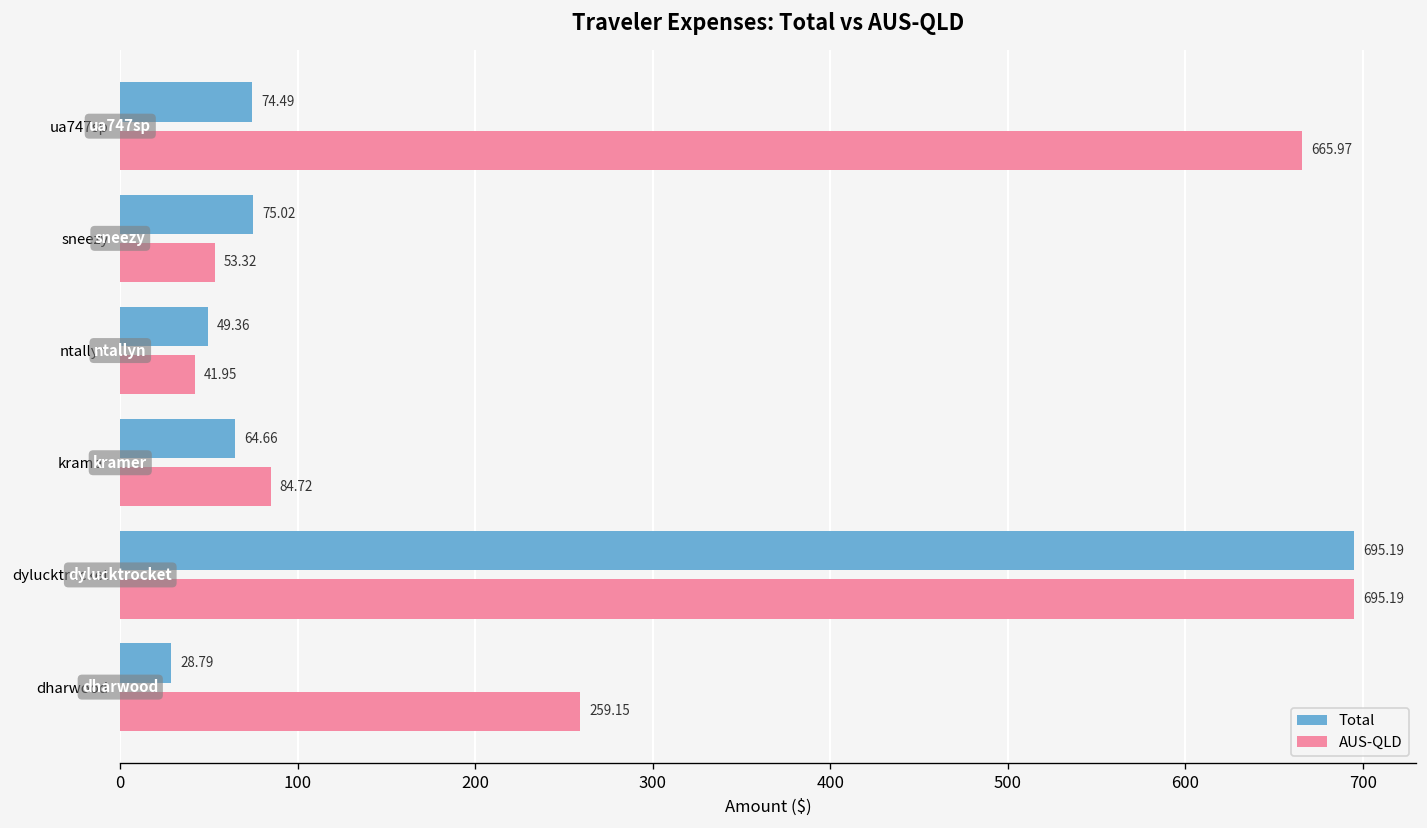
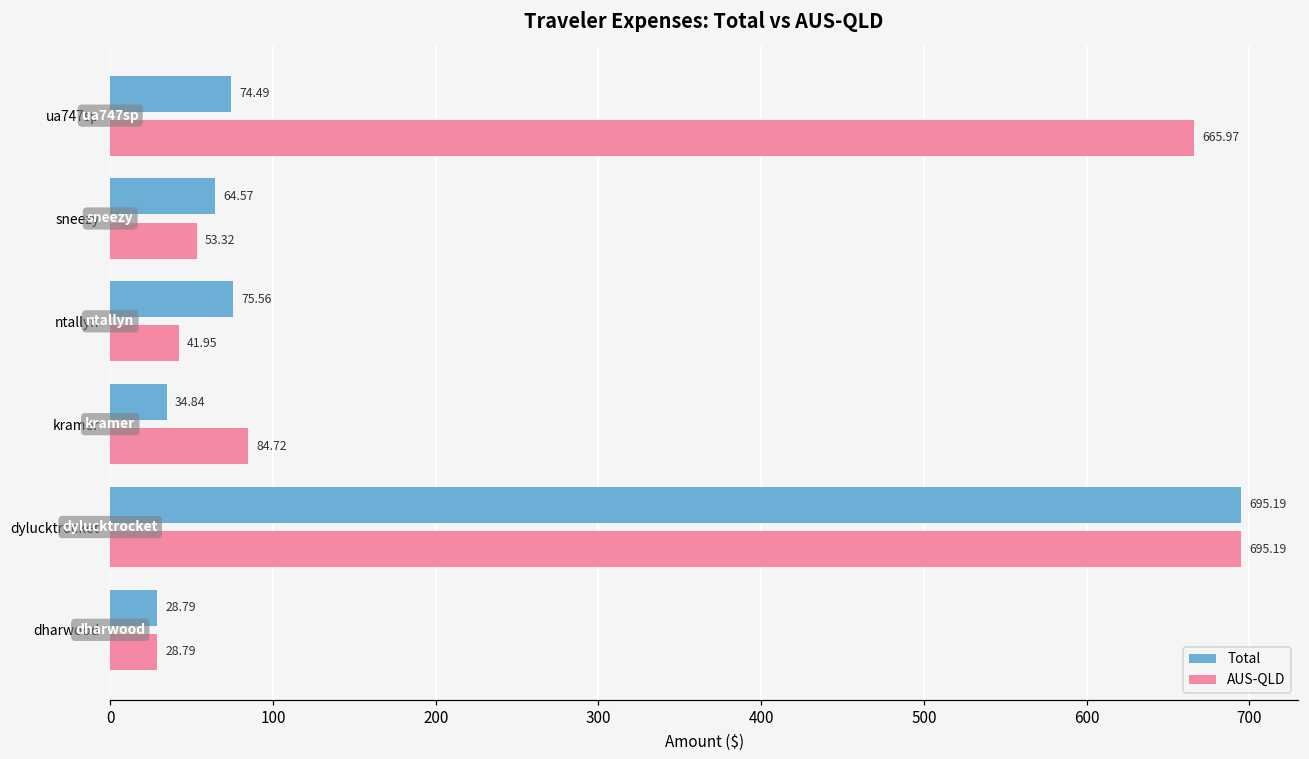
  {
    "Total": {
      "ua747sp": 74.49,
-     "sneezy": 75.02,
-     "ntallyn": 49.36,
-     "kramer": 64.66,
+     "sneezy": 64.57,
+     "ntallyn": 75.56,
+     "kramer": 34.84,
      "dylucktrocket": 695.19,
      "dharwood": 28.79
    },
    "AUS-QLD": {
      "ua747sp": 665.97,
      "sneezy": 53.32,
      "ntallyn": 41.95,
      "kramer": 84.72,
      "dylucktrocket": 695.19,
-     "dharwood": 259.15
+     "dharwood": 28.79
    }
  }
